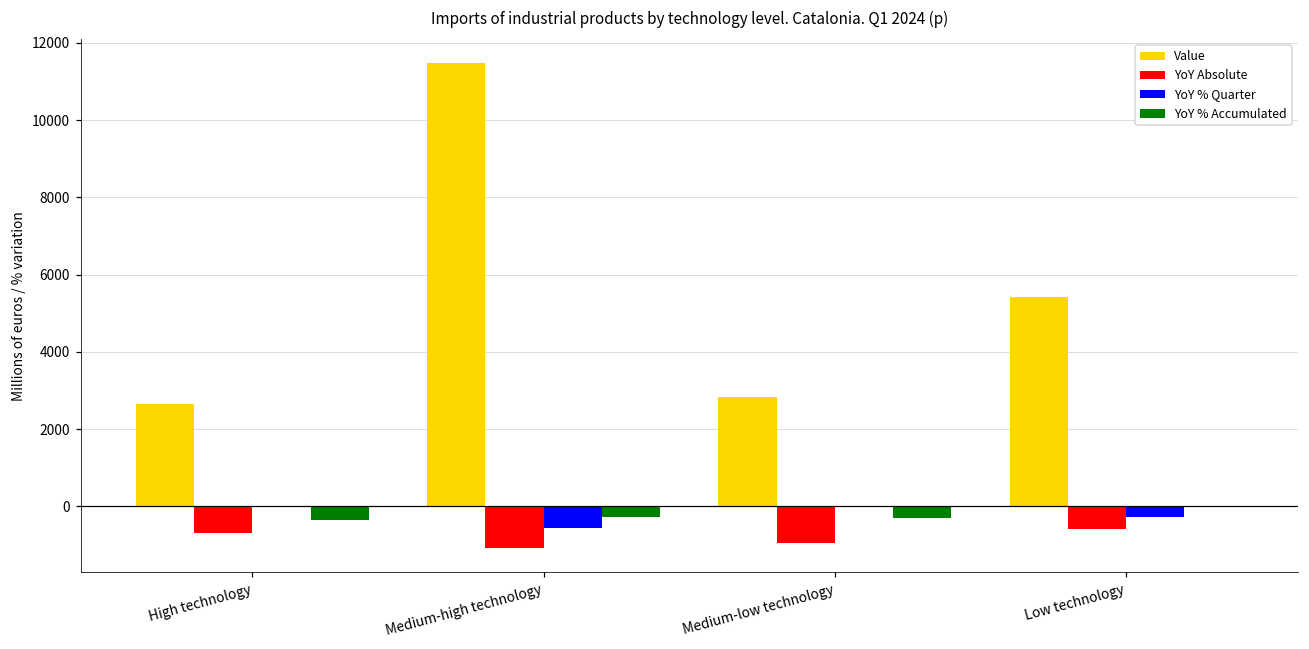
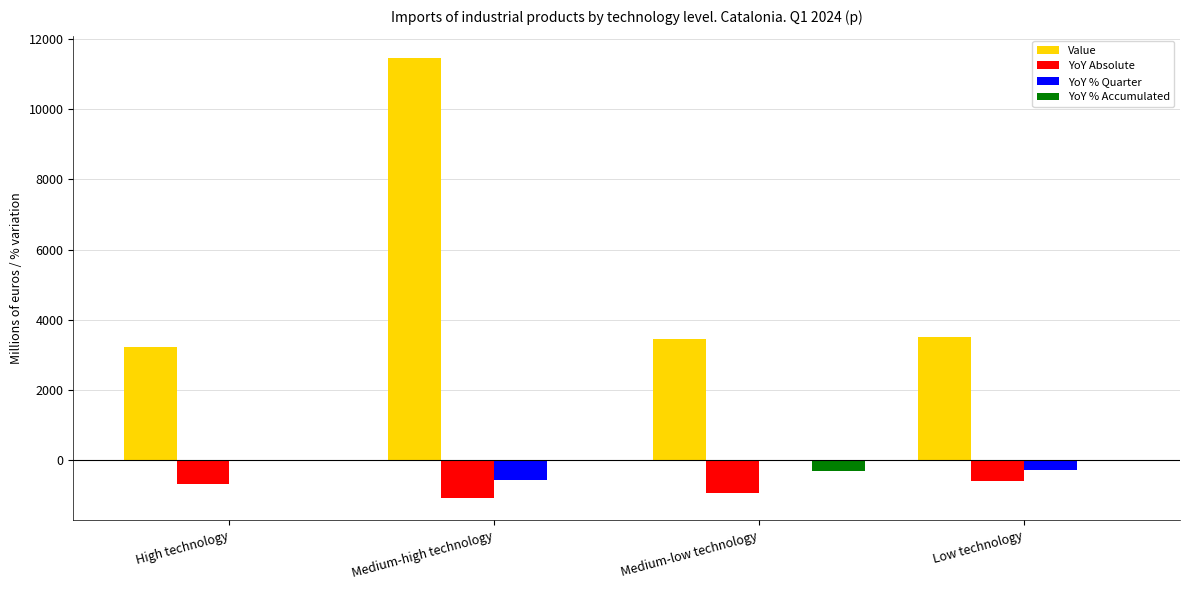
  {
    "Value": {
-     "High technology": 2600,
+     "High technology": 3200,
      "Medium-high technology": 11500,
-     "Medium-low technology": 2800,
-     "Low technology": 5400
+     "Medium-low technology": 3500,
+     "Low technology": 3500
    },
    "YoY Absolute": {
      "High technology": -700,
      "Medium-high technology": -1100,
      "Medium-low technology": -900,
      "Low technology": -600
    },
    "YoY % Quarter": {
      "Medium-high technology": -600,
      "Low technology": -300
    },
    "YoY % Accumulated": {
-     "High technology": -400,
-     "Medium-high technology": -300,
+     "High technology": 0,
+     "Medium-high technology": 0,
      "Medium-low technology": -300
    }
  }
